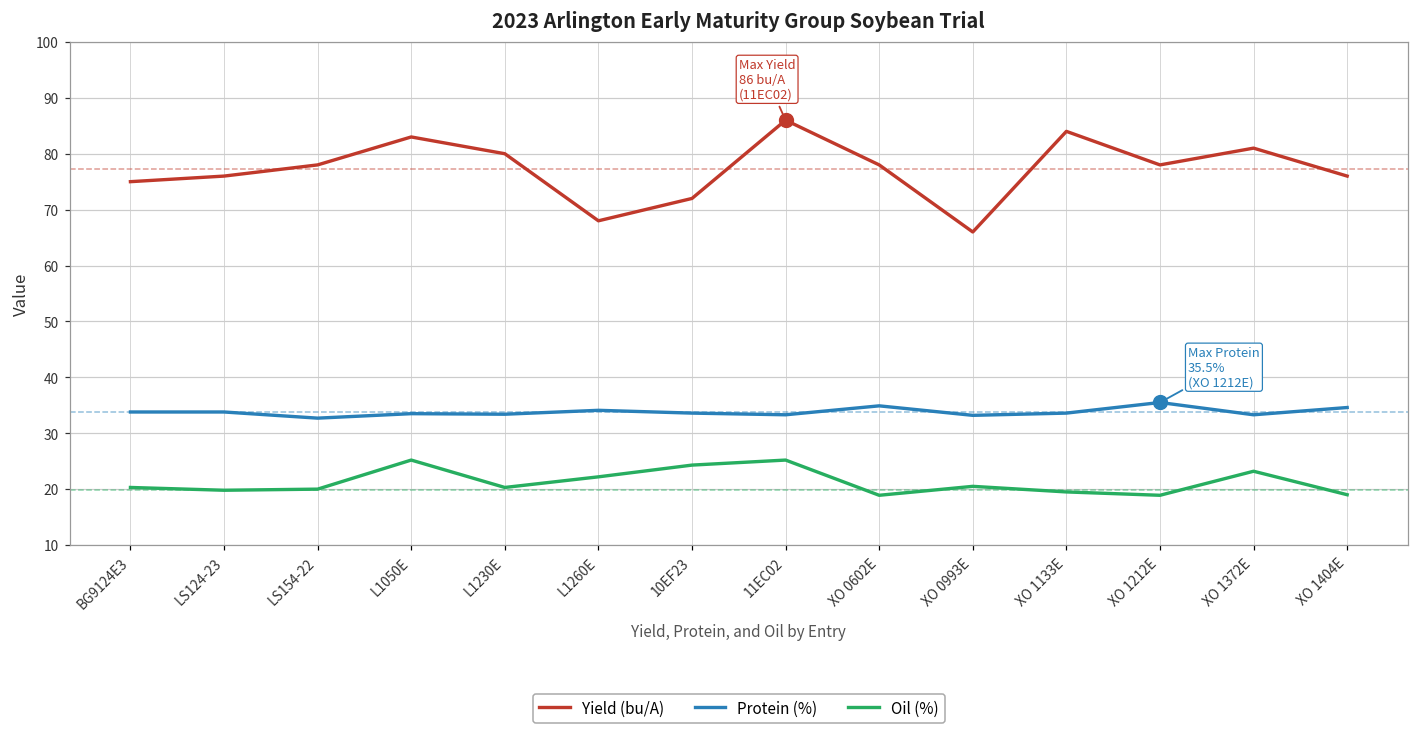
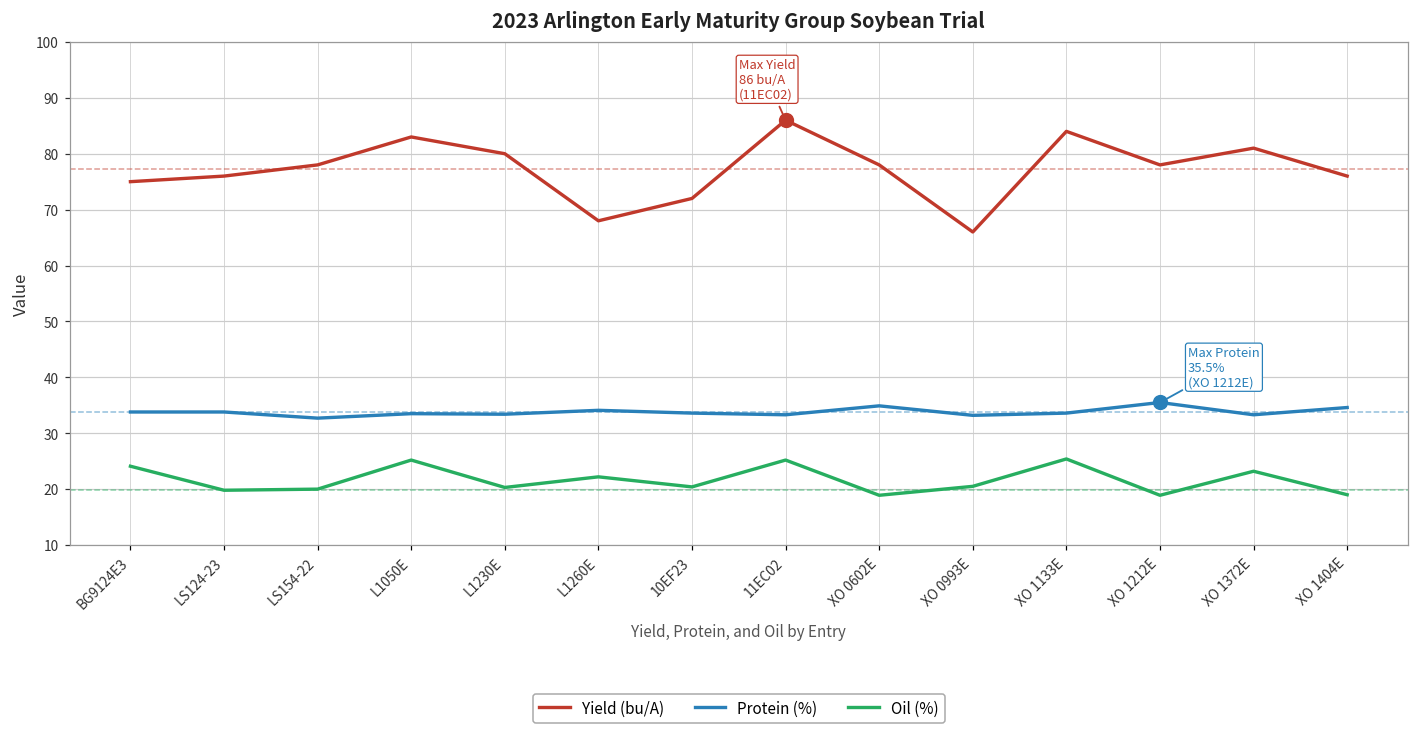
  {
    "Oil (%)": {
-     "BG9124E3": 20,
+     "BG9124E3": 24,
      "LS124-23": 20,
      "LS154-22": 20,
      "L1050E": 25,
      "L1230E": 20,
      "L1260E": 22,
-     "10EF23": 24,
+     "10EF23": 20,
      "11EC02": 25,
      "XO 0602E": 19,
      "XO 0993E": 21,
-     "XO 1133E": 20,
+     "XO 1133E": 25,
      "XO 1212E": 19,
      "XO 1372E": 23,
      "XO 1404E": 19
    }
  }
